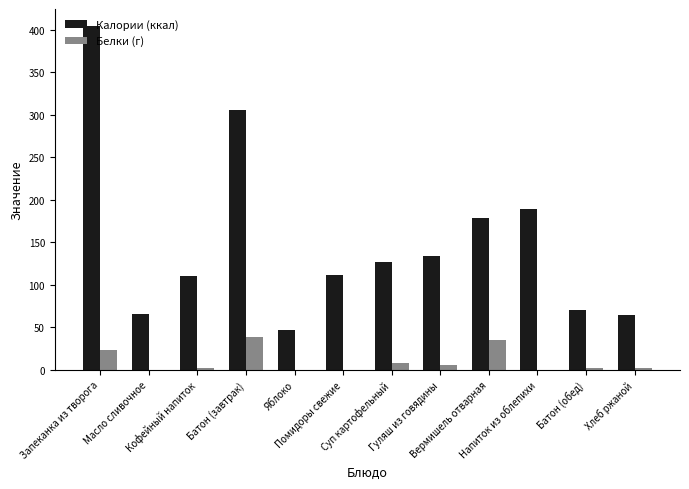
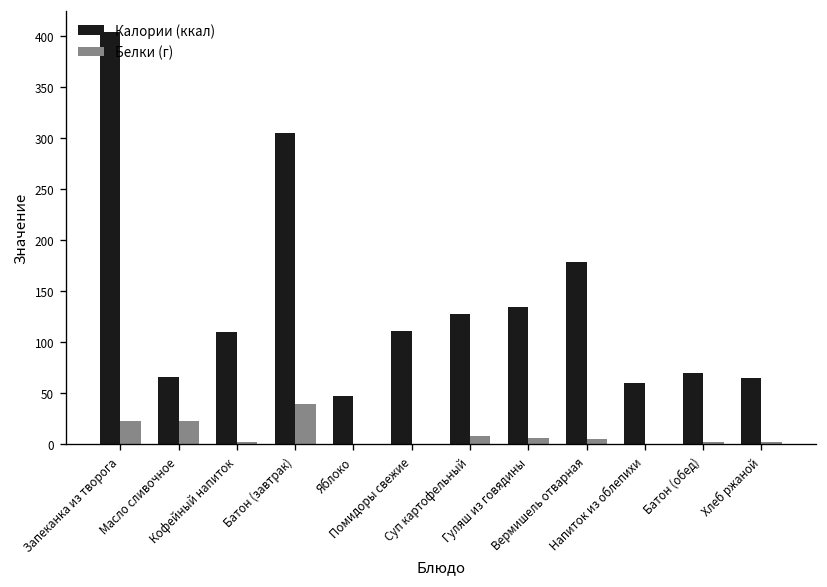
  {
    "Калории (ккал)": {
      "Запеканка из творога": 400,
      "Масло сливочное": 70,
      "Кофейный напиток": 110,
      "Батон (завтрак)": 310,
      "Яблоко": 50,
      "Помидоры свежие": 110,
      "Суп картофельный": 130,
      "Гуляш из говядины": 130,
      "Вермишель отварная": 180,
-     "Напиток из облепихи": 190,
+     "Напиток из облепихи": 60,
      "Батон (обед)": 70,
      "Хлеб ржаной": 70
    },
    "Белки (г)": {
      "Запеканка из творога": 20,
-     "Масло сливочное": 0,
+     "Масло сливочное": 20,
      "Батон (завтрак)": 40,
      "Яблоко": 0,
      "Помидоры свежие": 0,
      "Суп картофельный": 10,
      "Гуляш из говядины": 10,
-     "Вермишель отварная": 40,
+     "Вермишель отварная": 10,
      "Напиток из облепихи": 0
    }
  }
